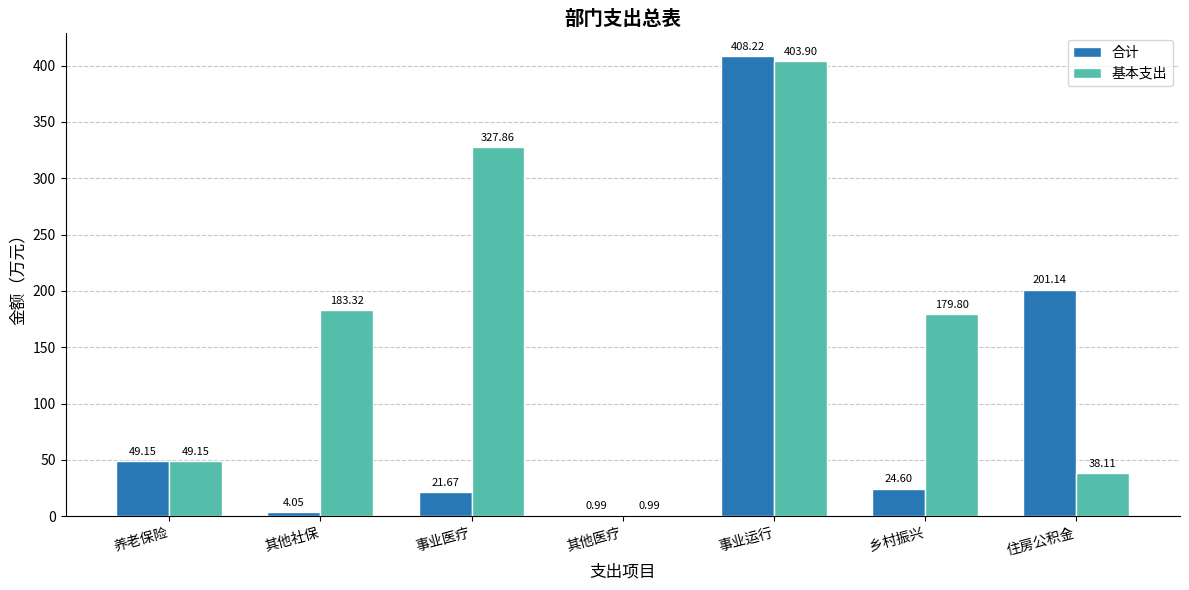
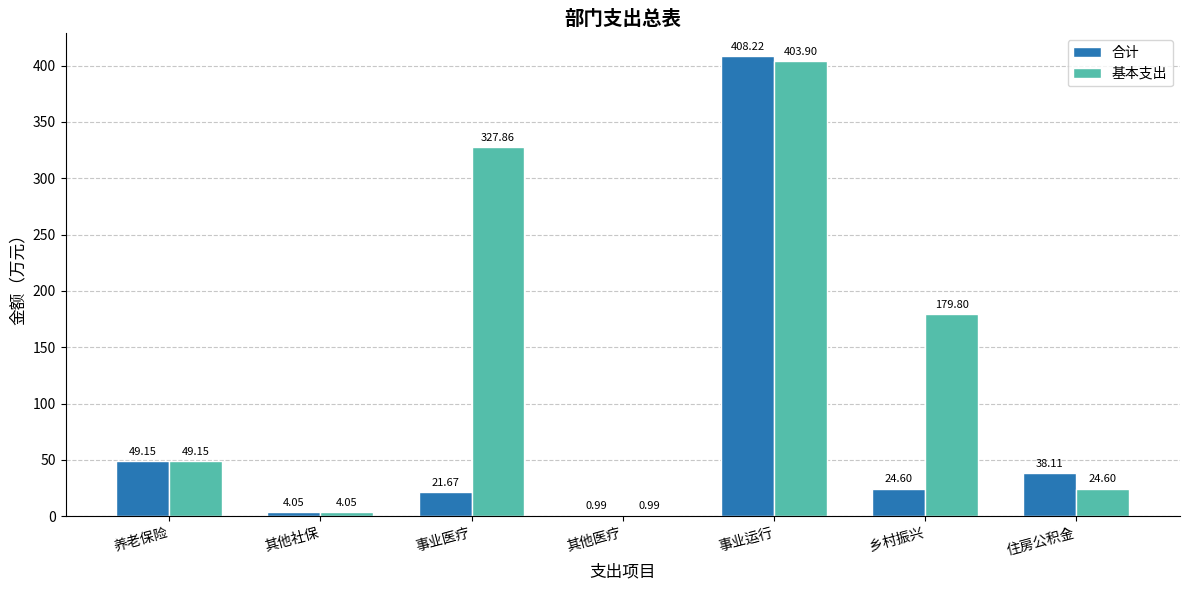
  {
    "合计": {
      "养老保险": 49.15,
      "其他社保": 4.05,
      "事业医疗": 21.67,
      "其他医疗": 0.99,
      "事业运行": 408.22,
      "乡村振兴": 24.60,
-     "住房公积金": 201.14
+     "住房公积金": 38.11
    },
    "基本支出": {
      "养老保险": 49.15,
-     "其他社保": 183.32,
+     "其他社保": 4.05,
      "事业医疗": 327.86,
      "其他医疗": 0.99,
      "事业运行": 403.90,
      "乡村振兴": 179.80,
-     "住房公积金": 38.11
+     "住房公积金": 24.60
    }
  }
